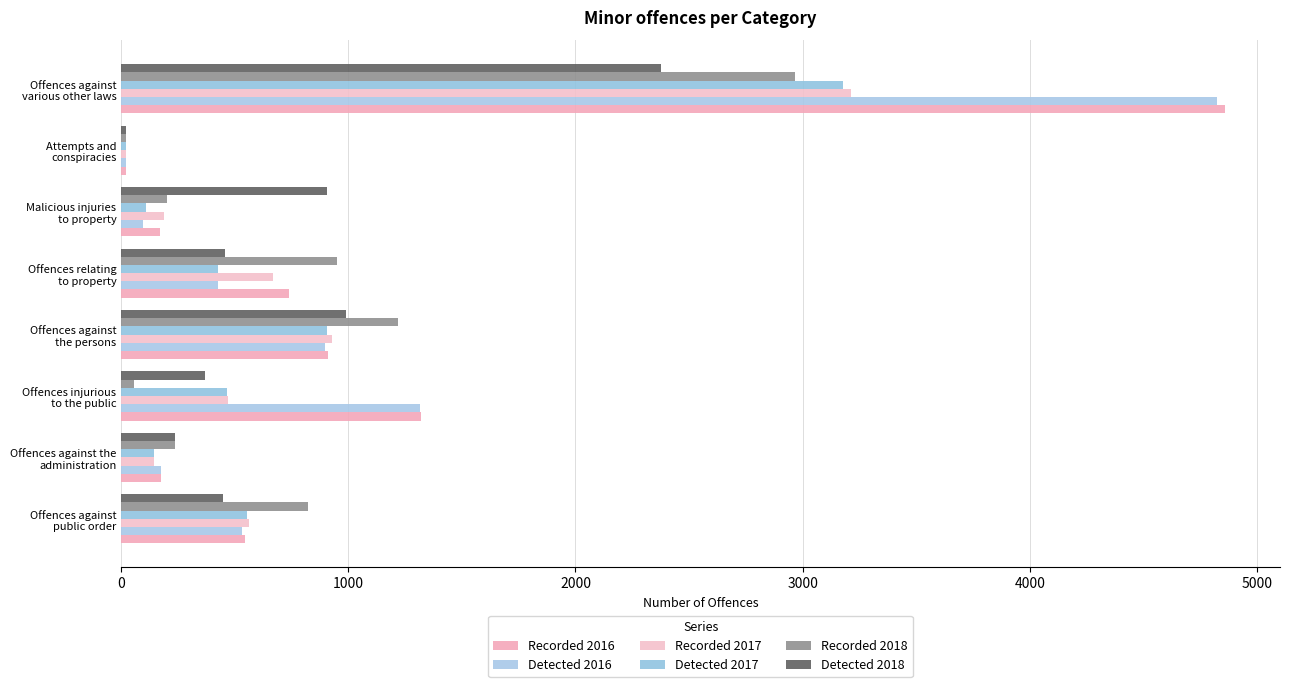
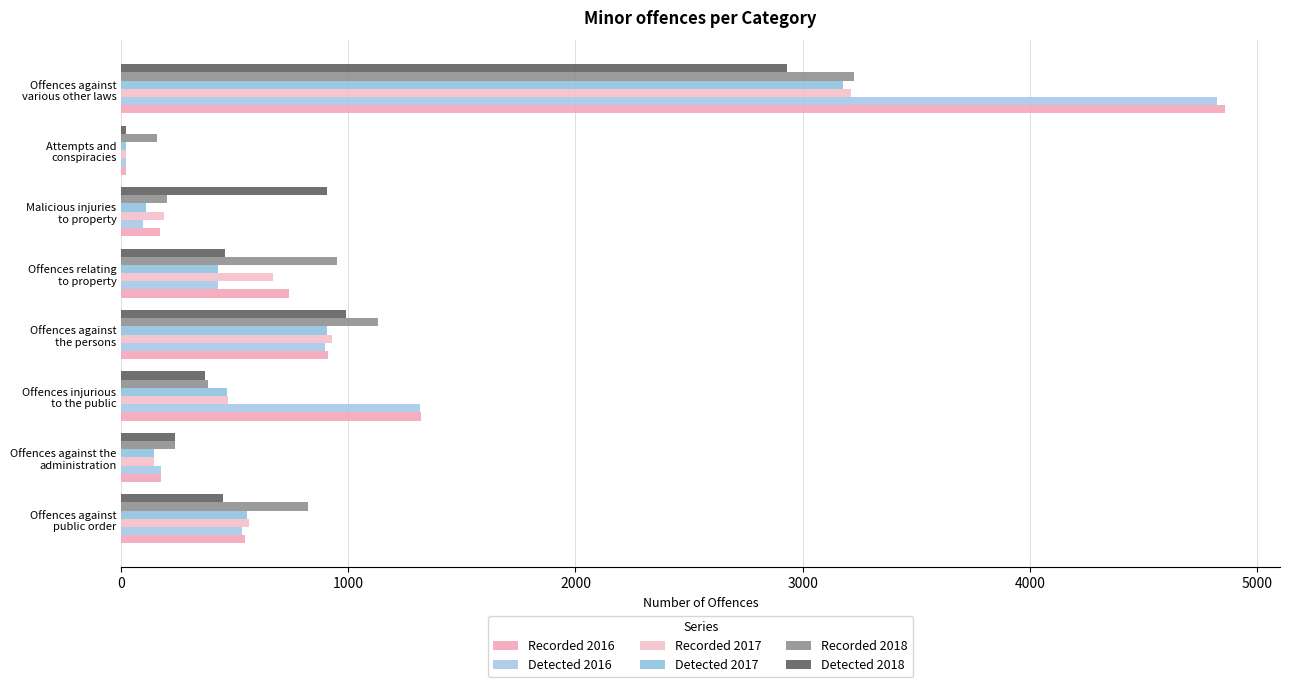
  {
    "Recorded 2018": {
-     "Offences against various other laws": 2970,
-     "Attempts and conspiracies": 20,
+     "Offences against various other laws": 3230,
+     "Attempts and conspiracies": 160,
      "Malicious injuries to property": 200,
      "Offences relating to property": 950,
-     "Offences against the persons": 1220,
-     "Offences injurious to the public": 60,
+     "Offences against the persons": 1130,
+     "Offences injurious to the public": 380,
      "Offences against the administration": 240,
      "Offences against public order": 820
    },
    "Detected 2018": {
-     "Offences against various other laws": 2380,
+     "Offences against various other laws": 2930,
      "Attempts and conspiracies": 20,
      "Malicious injuries to property": 910,
      "Offences relating to property": 460,
      "Offences against the persons": 990,
      "Offences injurious to the public": 370,
      "Offences against the administration": 240,
      "Offences against public order": 450
    }
  }
